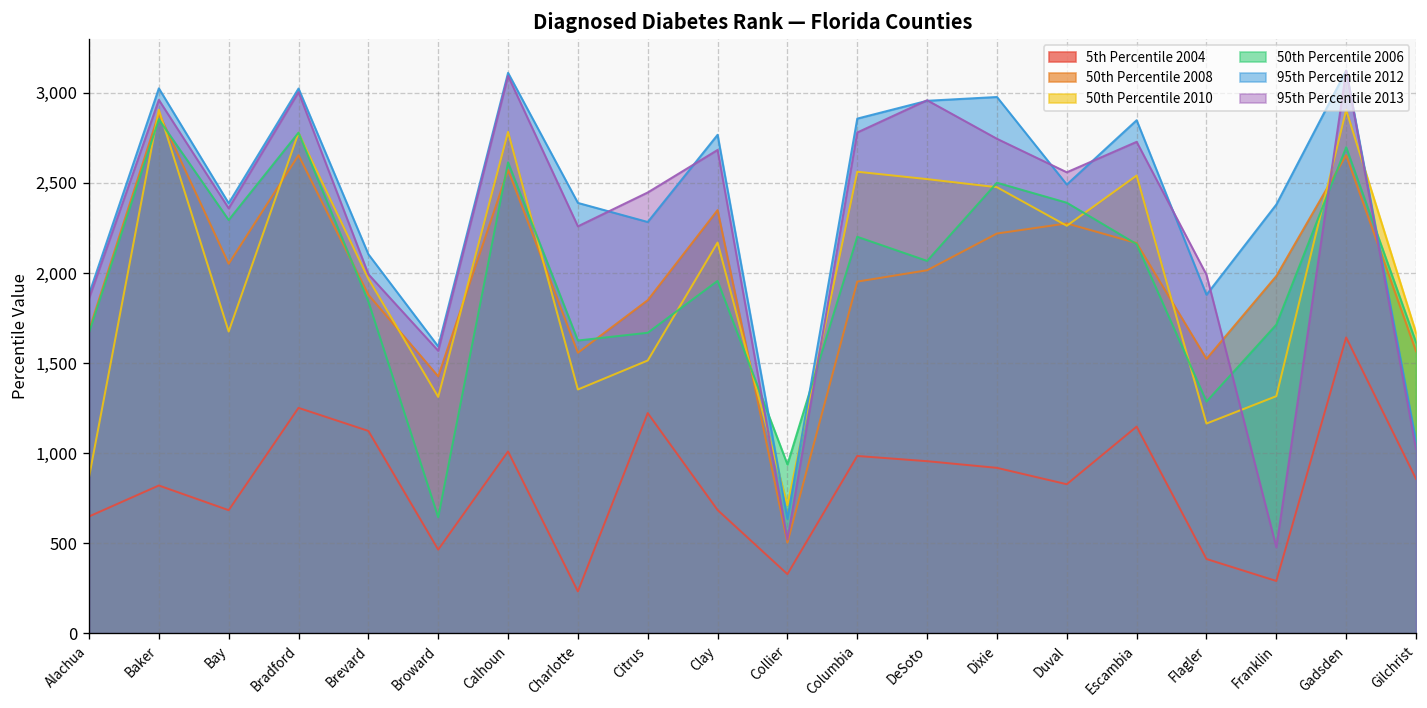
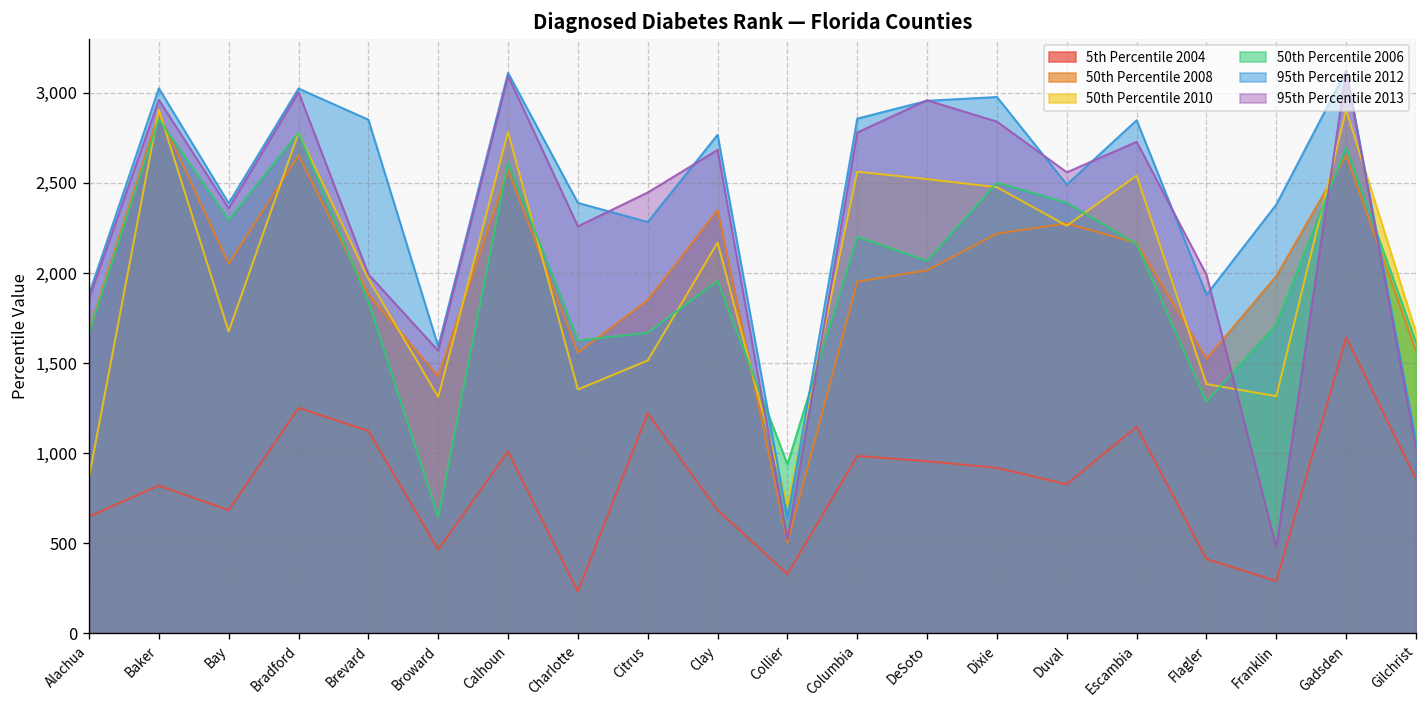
  {
    "50th Percentile 2010": {
      "Alachua": "870",
      "Baker": "2,910",
      "Bay": "1,680",
      "Brevard": "1,970",
      "Broward": "1,310",
      "Calhoun": "2,780",
      "Charlotte": "1,350",
      "Citrus": "1,510",
      "Clay": "2,170",
      "Collier": "710",
      "Columbia": "2,560",
      "DeSoto": "2,520",
      "Dixie": "2,480",
      "Escambia": "2,540",
-     "Flagler": "1,160",
+     "Flagler": "1,380",
      "Franklin": "1,320",
      "Gadsden": "2,910",
      "Gilchrist": "1,670"
    },
    "50th Percentile 2006": {
      "Baker": "2,850",
      "Bay": "2,290",
      "Brevard": "1,840",
      "Broward": "640",
      "Calhoun": "2,610",
      "Charlotte": "1,630",
      "Citrus": "1,670",
      "Clay": "1,960",
      "Collier": "940",
      "Columbia": "2,200",
      "DeSoto": "2,070",
      "Dixie": "2,500",
      "Duval": "2,390",
      "Flagler": "1,290",
      "Franklin": "1,710",
      "Gadsden": "2,700",
      "Gilchrist": "1,620"
    },
    "95th Percentile 2012": {
      "Alachua": "1,880",
      "Baker": "3,030",
      "Bay": "2,390",
      "Bradford": "3,020",
-     "Brevard": "2,100",
+     "Brevard": "2,850",
      "Broward": "1,590",
      "Calhoun": "3,110",
      "Charlotte": "2,390",
      "Citrus": "2,280",
      "Clay": "2,770",
      "Collier": "640",
      "Columbia": "2,860",
      "Dixie": "2,980",
      "Duval": "2,490",
      "Escambia": "2,850",
      "Flagler": "1,880",
      "Franklin": "2,380",
      "Gilchrist": "1,070"
    },
    "95th Percentile 2013": {
      "Alachua": "1,860",
      "Baker": "2,960",
      "Bay": "2,360",
      "Bradford": "3,000",
      "Brevard": "1,990",
      "Broward": "1,570",
      "Calhoun": "3,090",
      "Charlotte": "2,260",
      "Citrus": "2,450",
      "Clay": "2,680",
      "Collier": "520",
      "Columbia": "2,780",
-     "Dixie": "2,750",
+     "Dixie": "2,840",
      "Duval": "2,560",
      "Escambia": "2,730",
      "Flagler": "1,990",
      "Franklin": "480",
      "Gilchrist": "1,020"
    }
  }
